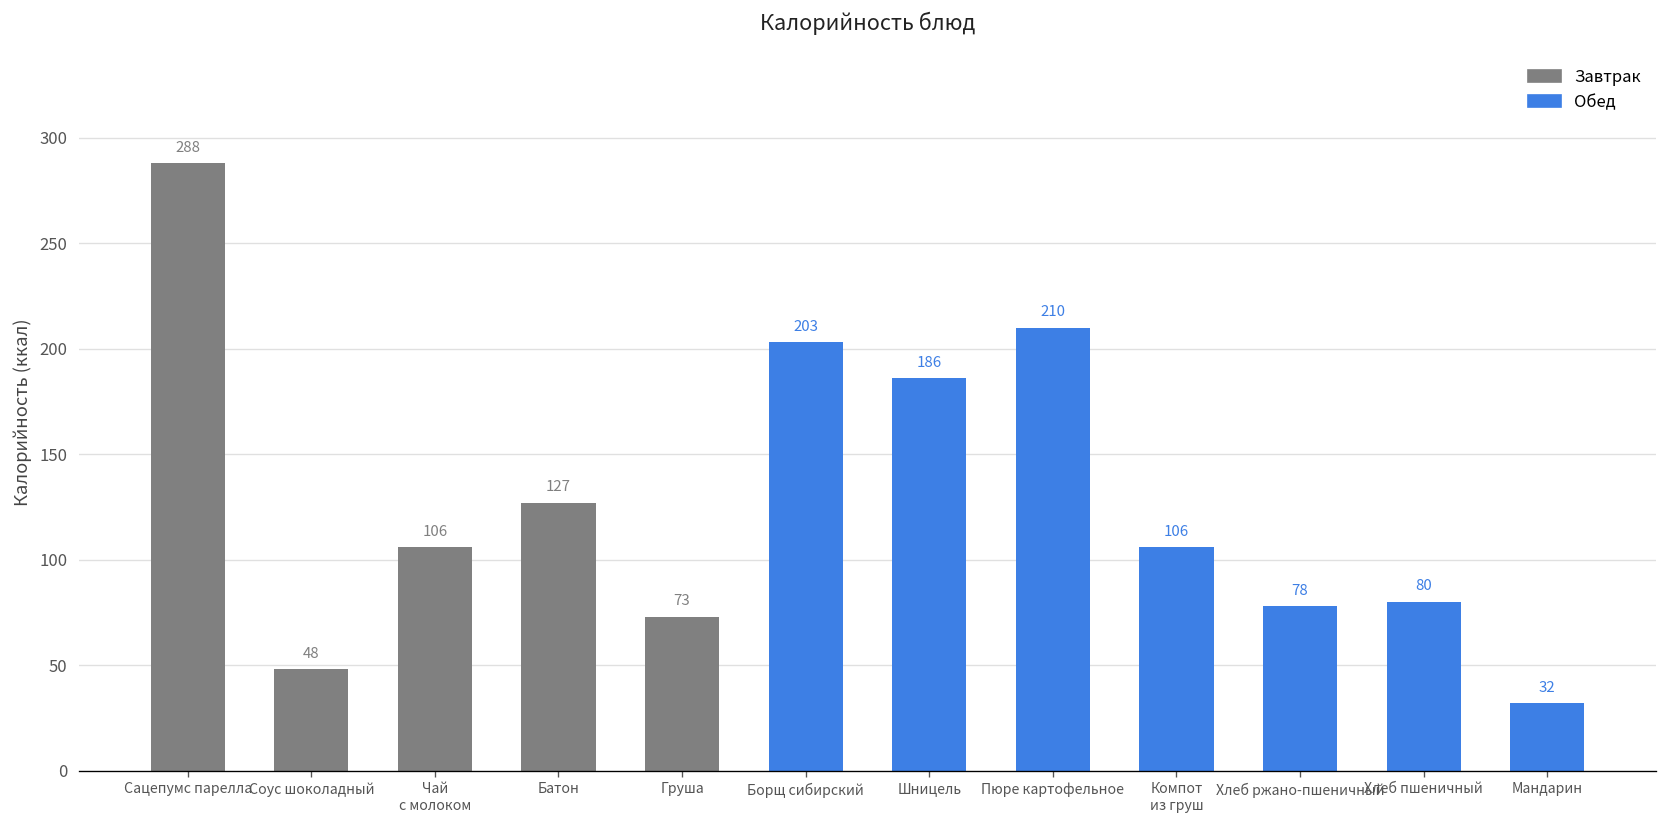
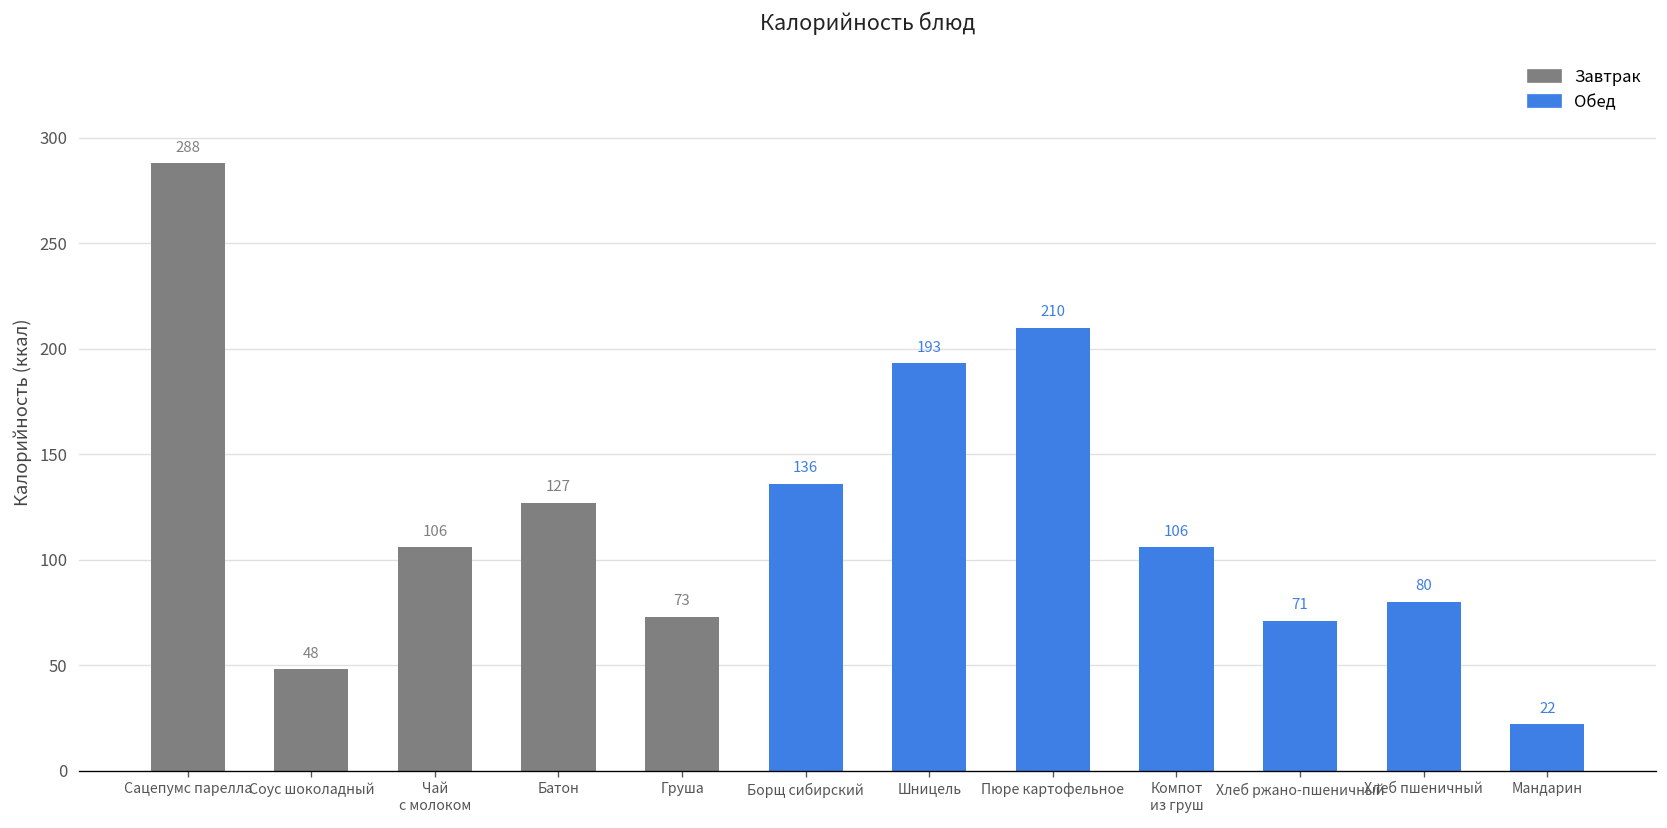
  {
    "Сацепумс парелла": 288,
    "Соус шоколадный": 48,
    "Чай с молоком": 106,
    "Батон": 127,
    "Груша": 73,
-   "Борщ сибирский": 203,
-   "Шницель": 186,
+   "Борщ сибирский": 136,
+   "Шницель": 193,
    "Пюре картофельное": 210,
    "Компот из груш": 106,
-   "Хлеб ржано-пшеничный": 78,
-   "Мандарин": 32
+   "Хлеб ржано-пшеничный": 71,
+   "Мандарин": 22
  }
